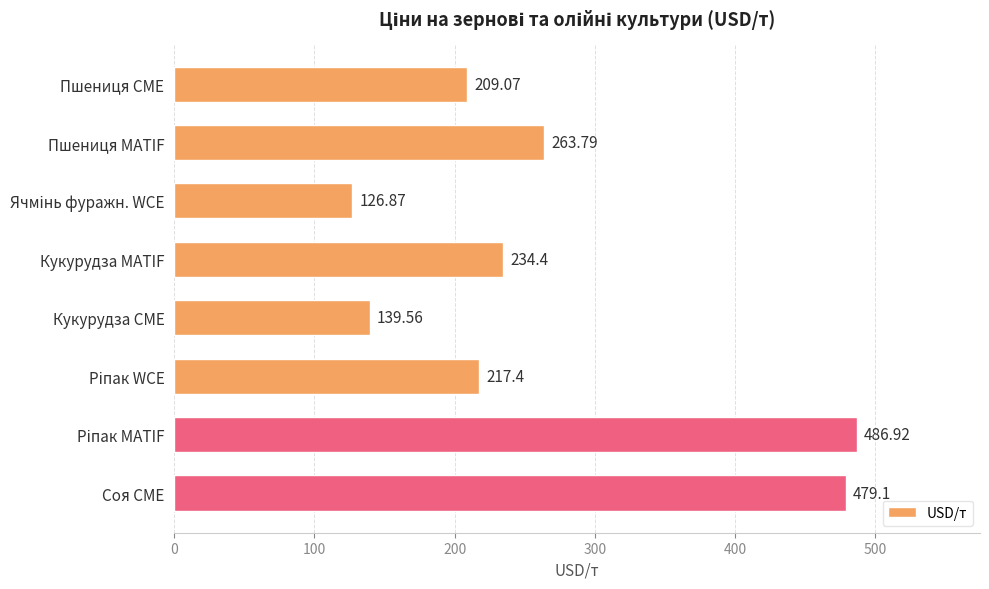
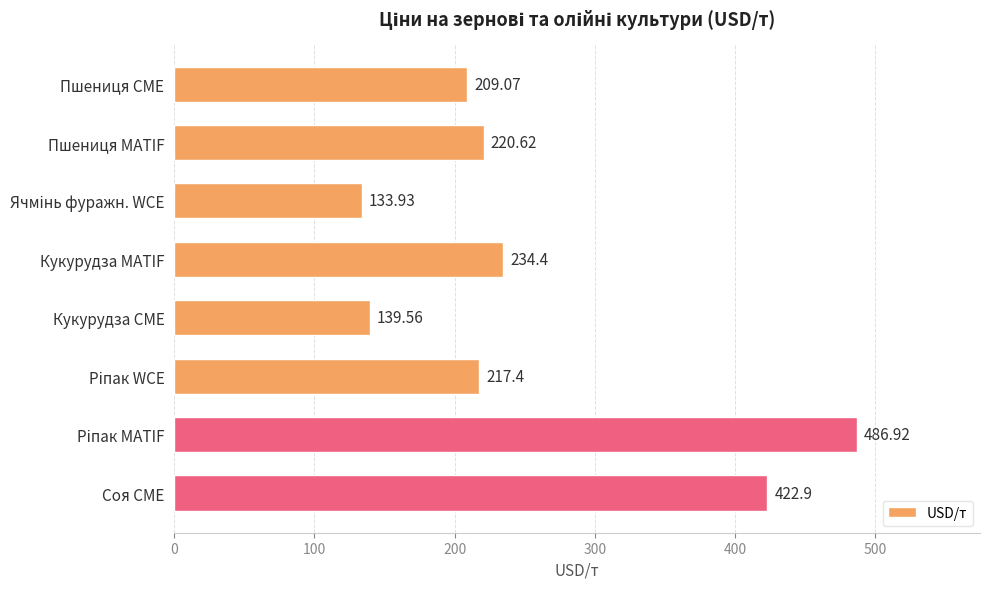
  {
    "Пшениця CME": 209.07,
-   "Пшениця MATIF": 263.79,
-   "Ячмінь фуражн. WCE": 126.87,
+   "Пшениця MATIF": 220.62,
+   "Ячмінь фуражн. WCE": 133.93,
    "Кукурудза MATIF": 234.4,
    "Кукурудза CME": 139.56,
    "Ріпак WCE": 217.4,
    "Ріпак MATIF": 486.92,
-   "Соя CME": 479.1
+   "Соя CME": 422.9
  }
